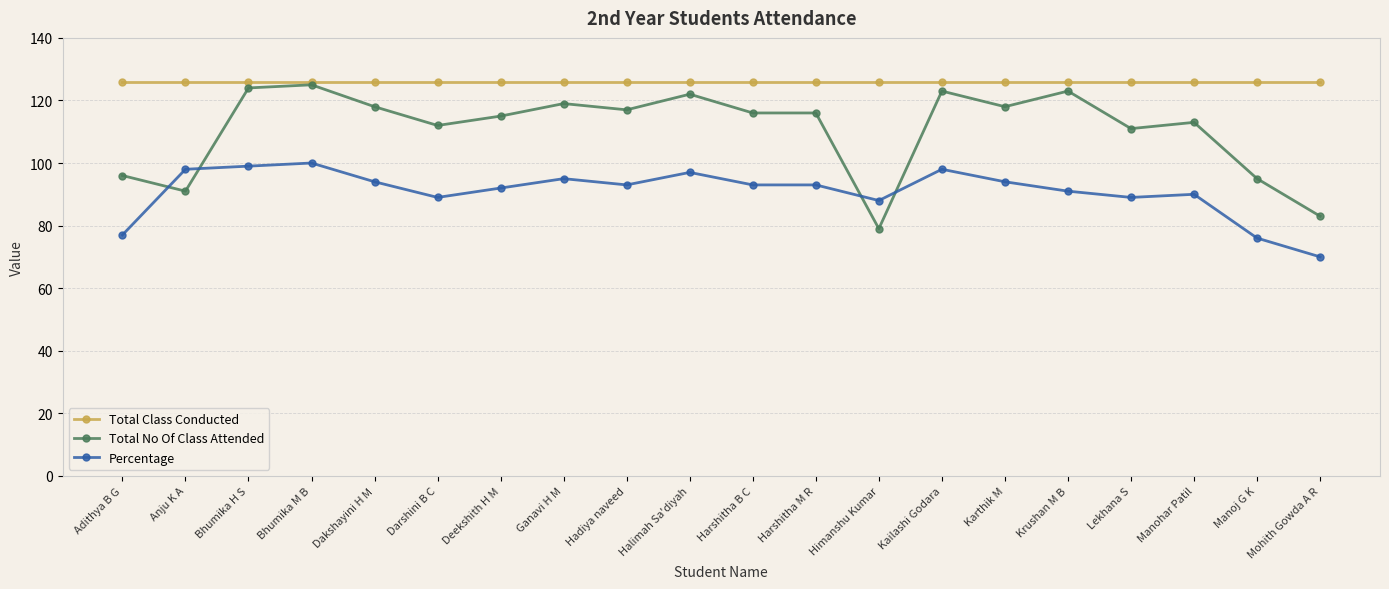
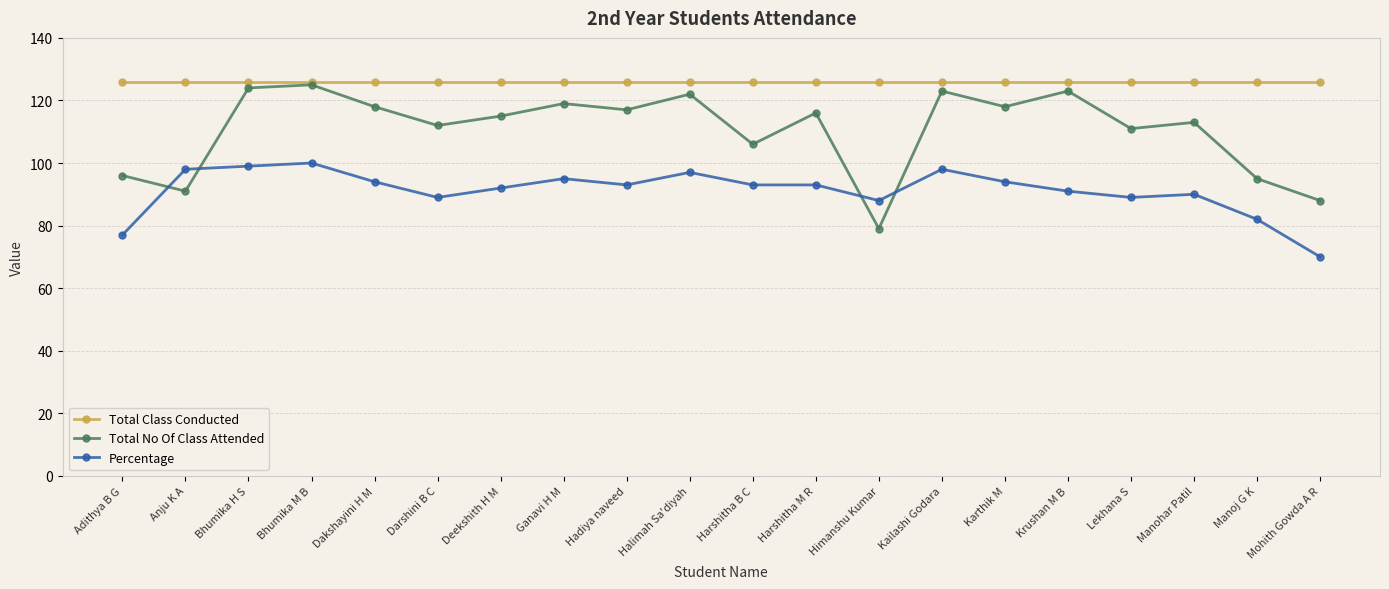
  {
    "Total Class Conducted": {
      "Adithya B G": 126,
      "Anju K A": 126,
      "Bhumika H S": 126,
      "Bhumika M B": 126,
      "Dakshayini H M": 126,
      "Darshini B C": 126,
      "Deekshith H M": 126,
      "Ganavi H M": 126,
      "Hadiya naveed": 126,
      "Halimah Sa'diyah": 126,
      "Harshitha B C": 126,
      "Harshitha M R": 126,
      "Himanshu Kumar": 126,
      "Kailashi Godara": 126,
      "Karthik M": 126,
      "Krushan M B": 126,
      "Lekhana S": 126,
      "Manohar Patil": 126,
      "Manoj G K": 126,
      "Mohith Gowda A R": 126
    },
    "Total No Of Class Attended": {
      "Adithya B G": 96,
      "Anju K A": 91,
      "Bhumika H S": 124,
      "Bhumika M B": 125,
      "Dakshayini H M": 118,
      "Darshini B C": 112,
      "Deekshith H M": 115,
      "Ganavi H M": 119,
      "Hadiya naveed": 117,
      "Halimah Sa'diyah": 122,
-     "Harshitha B C": 116,
+     "Harshitha B C": 106,
      "Harshitha M R": 116,
      "Himanshu Kumar": 79,
      "Kailashi Godara": 123,
      "Karthik M": 118,
      "Krushan M B": 123,
      "Lekhana S": 111,
      "Manohar Patil": 113,
      "Manoj G K": 95,
-     "Mohith Gowda A R": 83
+     "Mohith Gowda A R": 88
    },
    "Percentage": {
      "Adithya B G": 77,
      "Anju K A": 98,
      "Bhumika H S": 99,
      "Bhumika M B": 100,
      "Dakshayini H M": 94,
      "Darshini B C": 89,
      "Deekshith H M": 92,
      "Ganavi H M": 95,
      "Hadiya naveed": 93,
      "Halimah Sa'diyah": 97,
      "Harshitha B C": 93,
      "Harshitha M R": 93,
      "Himanshu Kumar": 88,
      "Kailashi Godara": 98,
      "Karthik M": 94,
      "Krushan M B": 91,
      "Lekhana S": 89,
      "Manohar Patil": 90,
-     "Manoj G K": 76,
+     "Manoj G K": 82,
      "Mohith Gowda A R": 70
    }
  }
